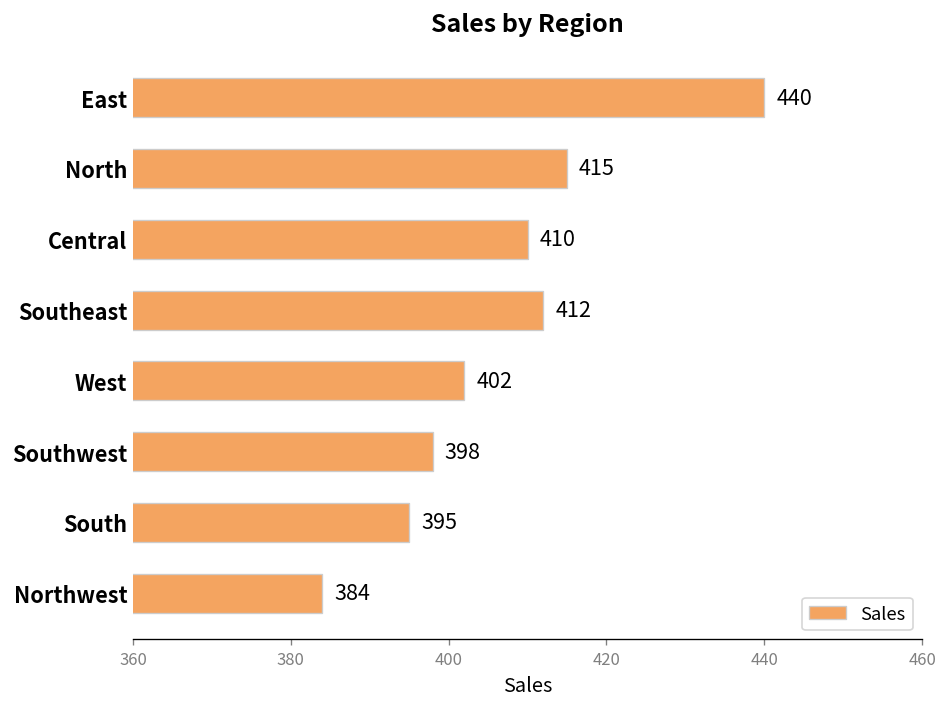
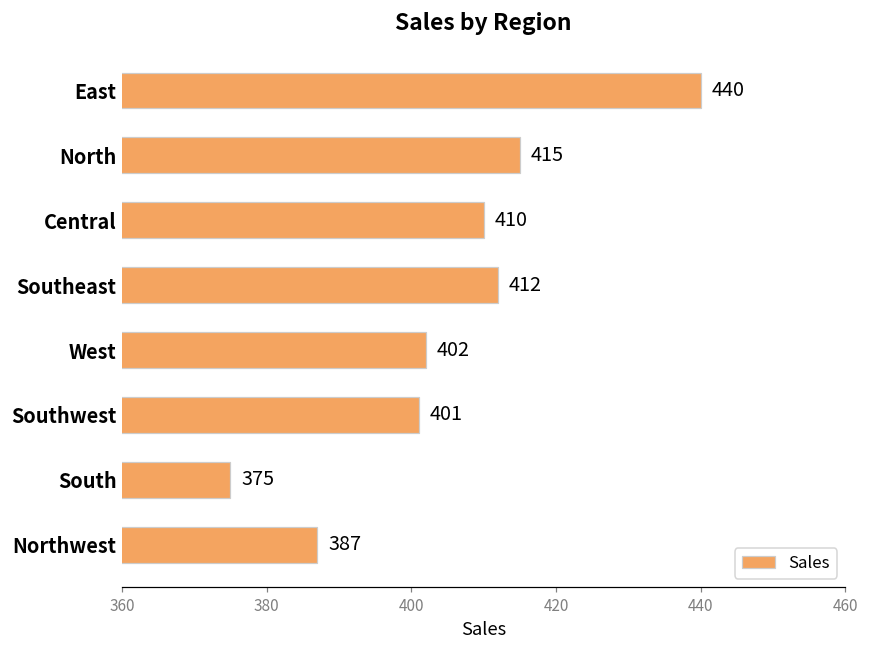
  {
    "East": 440,
    "North": 415,
    "Central": 410,
    "Southeast": 412,
    "West": 402,
-   "Southwest": 398,
-   "South": 395,
-   "Northwest": 384
+   "Southwest": 401,
+   "South": 375,
+   "Northwest": 387
  }
